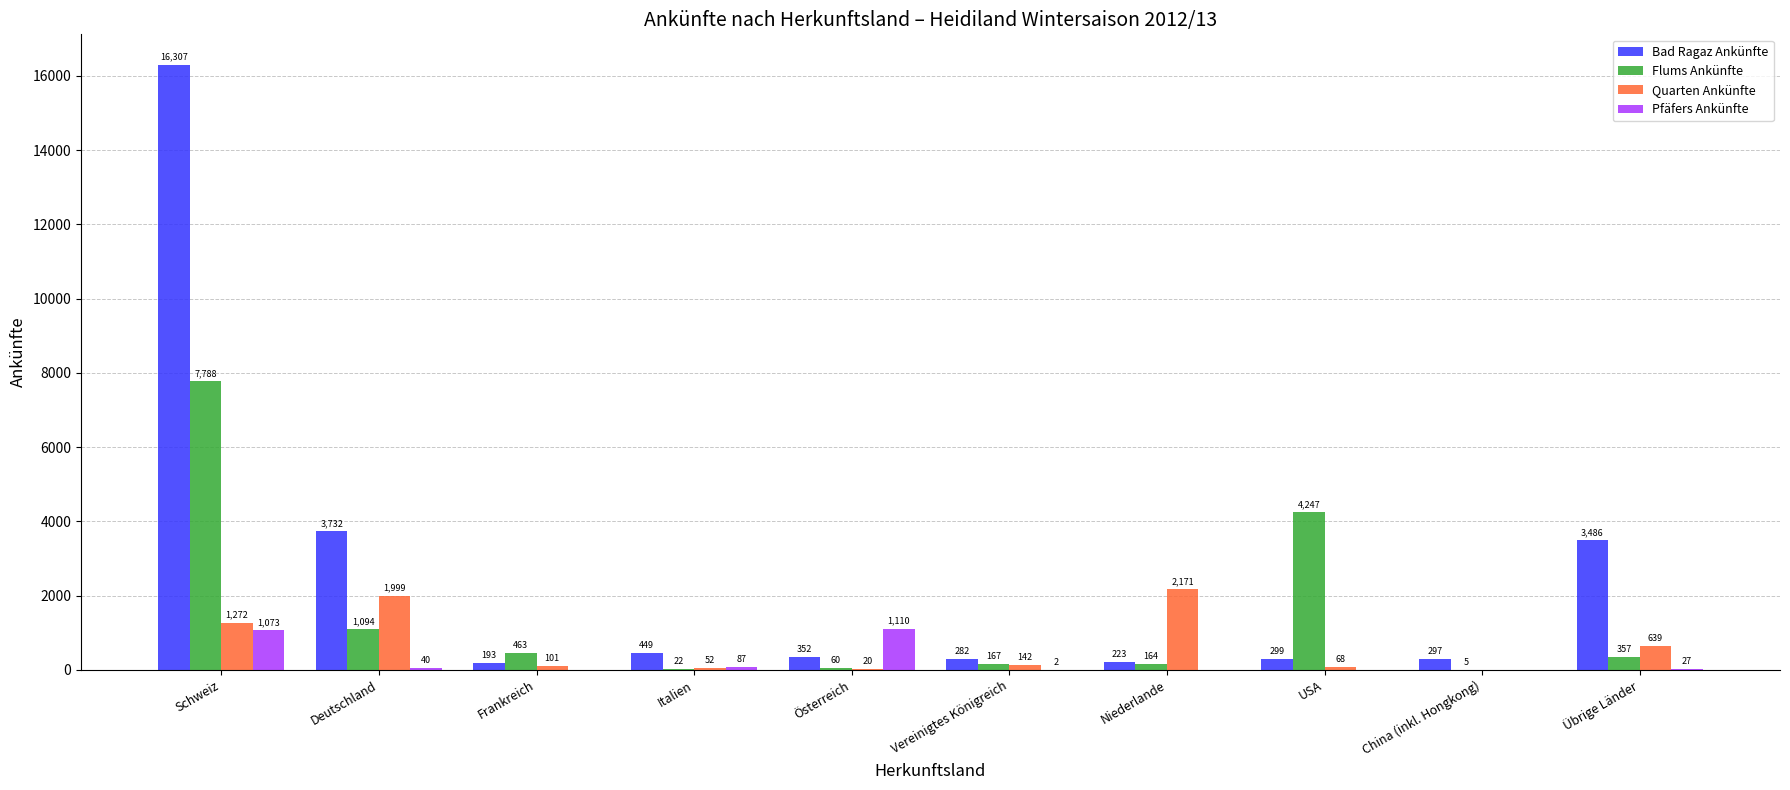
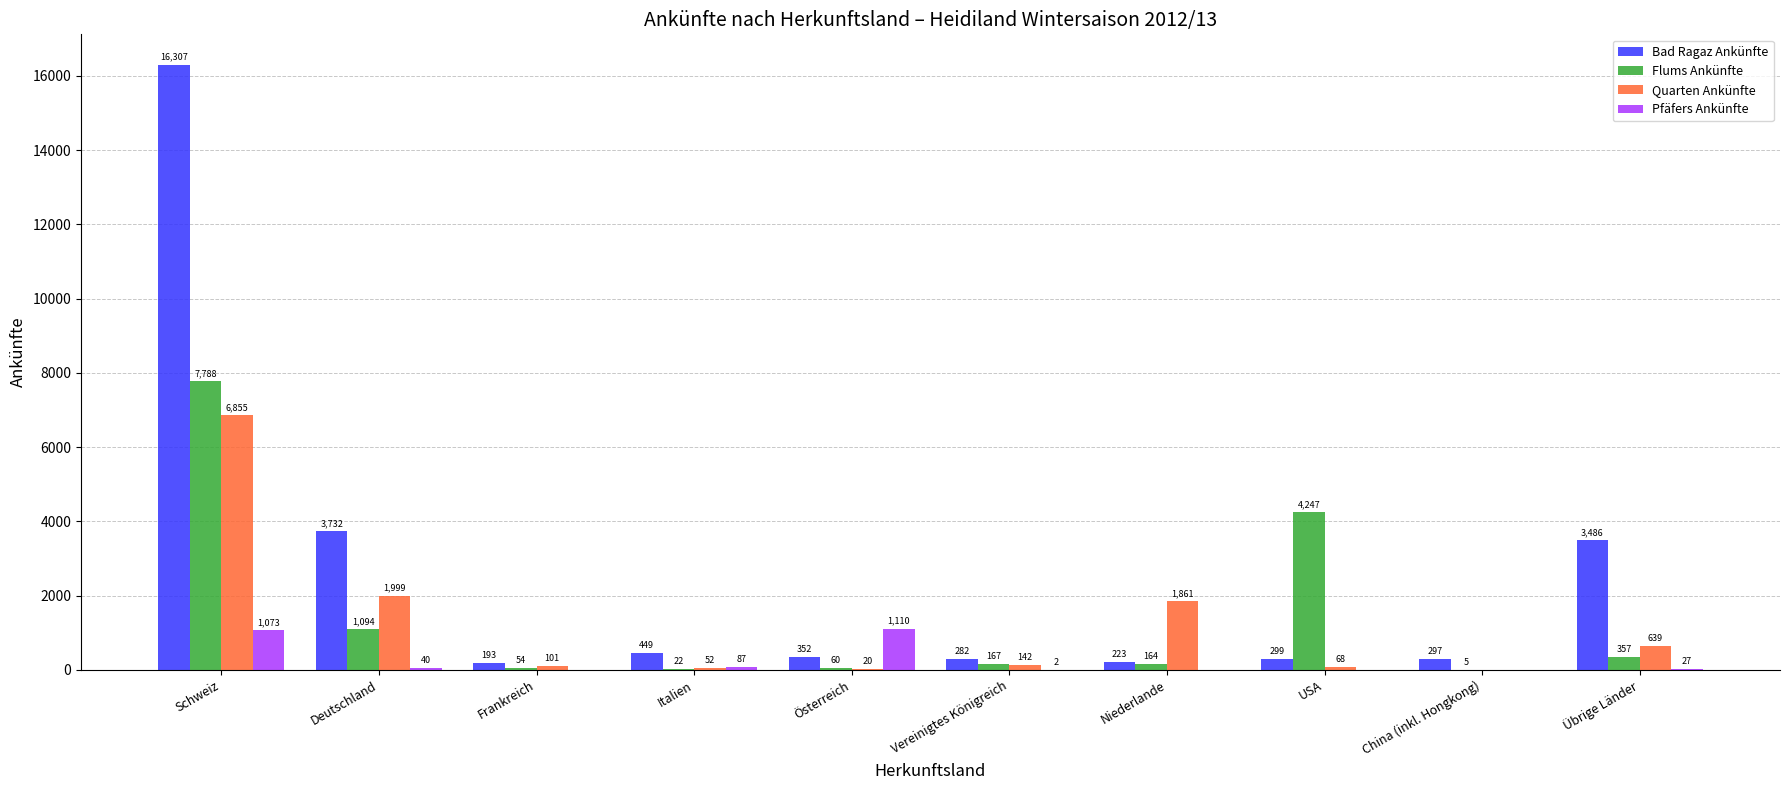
  {
    "Bad Ragaz Ankünfte": {
      "Schweiz": "16,307",
      "Deutschland": "3,732",
      "Frankreich": "193",
      "Italien": "449",
      "Österreich": "352",
      "Vereinigtes Königreich": "282",
      "Niederlande": "223",
      "USA": "299",
      "China (inkl. Hongkong)": "297",
      "Übrige Länder": "3,486"
    },
    "Flums Ankünfte": {
      "Schweiz": "7,788",
      "Deutschland": "1,094",
-     "Frankreich": "463",
+     "Frankreich": "54",
      "Italien": "22",
      "Österreich": "60",
      "Vereinigtes Königreich": "167",
      "Niederlande": "164",
      "USA": "4,247",
      "China (inkl. Hongkong)": "5",
      "Übrige Länder": "357"
    },
    "Quarten Ankünfte": {
-     "Schweiz": "1,272",
+     "Schweiz": "6,855",
      "Deutschland": "1,999",
      "Frankreich": "101",
      "Italien": "52",
      "Österreich": "20",
      "Vereinigtes Königreich": "142",
-     "Niederlande": "2,171",
+     "Niederlande": "1,861",
      "USA": "68",
      "Übrige Länder": "639"
    },
    "Pfäfers Ankünfte": {
      "Schweiz": "1,073",
      "Deutschland": "40",
      "Italien": "87",
      "Österreich": "1,110",
      "Vereinigtes Königreich": "2",
      "Übrige Länder": "27"
    }
  }
